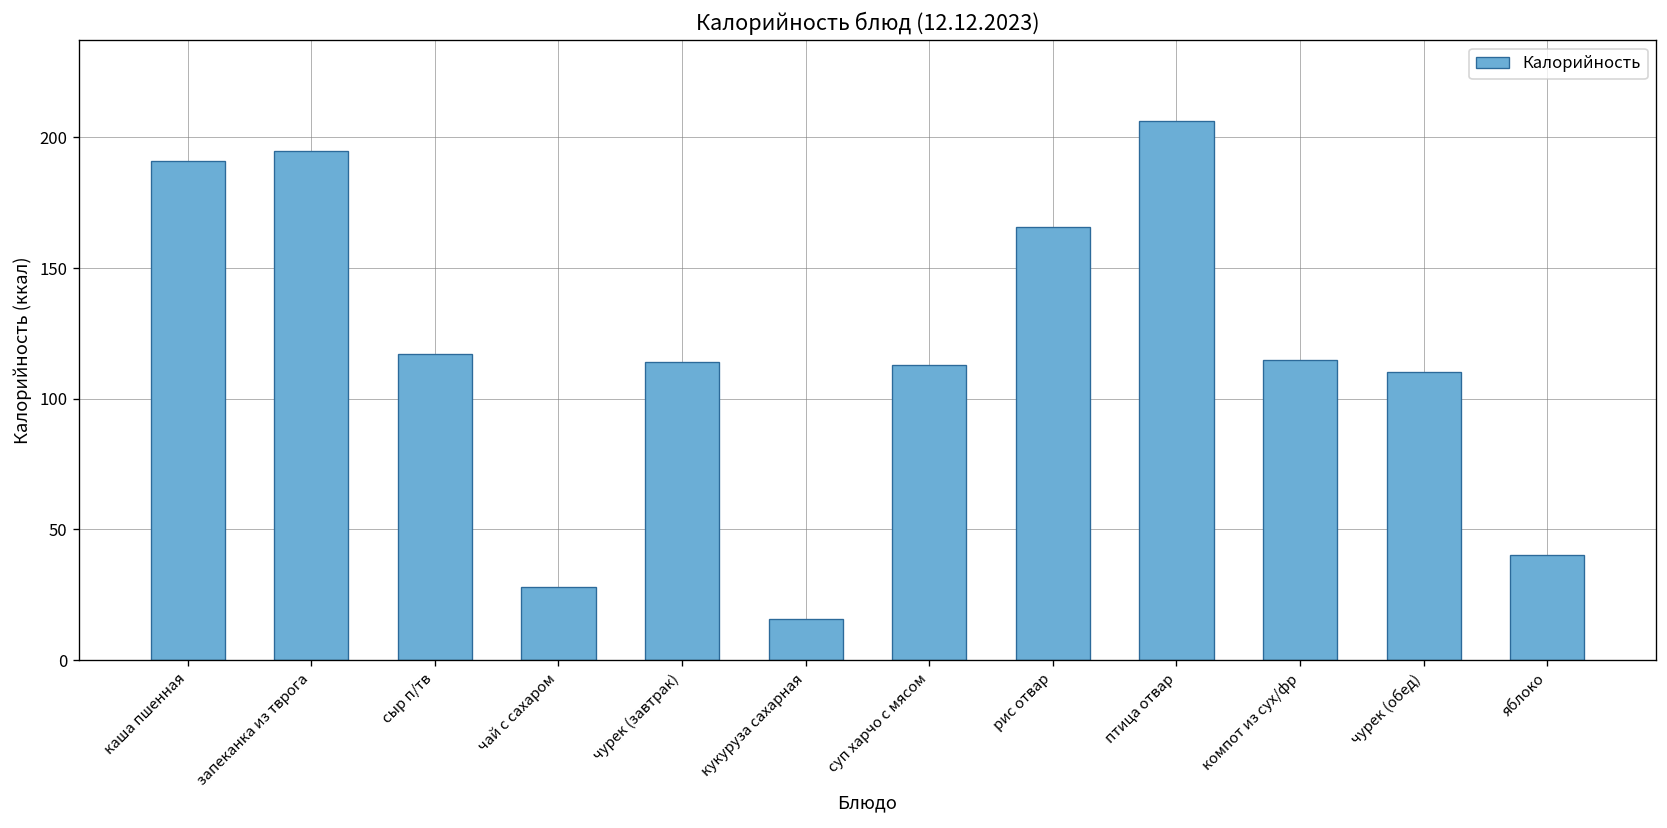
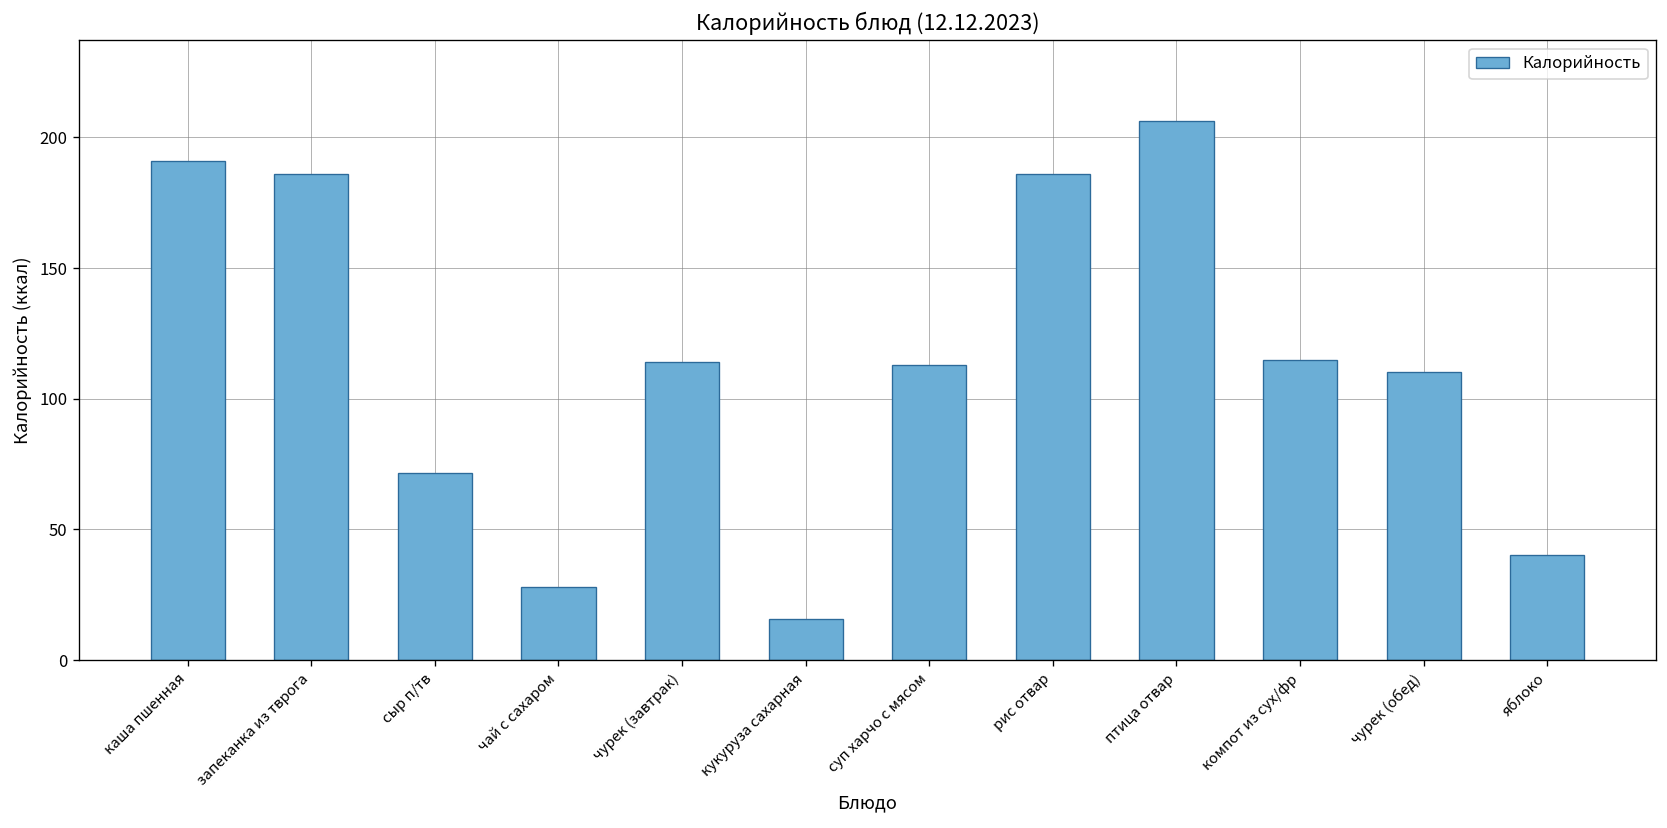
  {
    "каша пшенная": 191,
-   "запеканка из тврога": 195,
-   "сыр п/тв": 117,
+   "запеканка из тврога": 186,
+   "сыр п/тв": 72,
    "чай с сахаром": 28,
    "чурек (завтрак)": 114,
    "кукуруза сахарная": 16,
    "суп харчо с мясом": 113,
-   "рис отвар": 166,
+   "рис отвар": 186,
    "птица отвар": 206,
    "компот из сух/фр": 115,
    "чурек (обед)": 110,
    "яблоко": 40
  }
